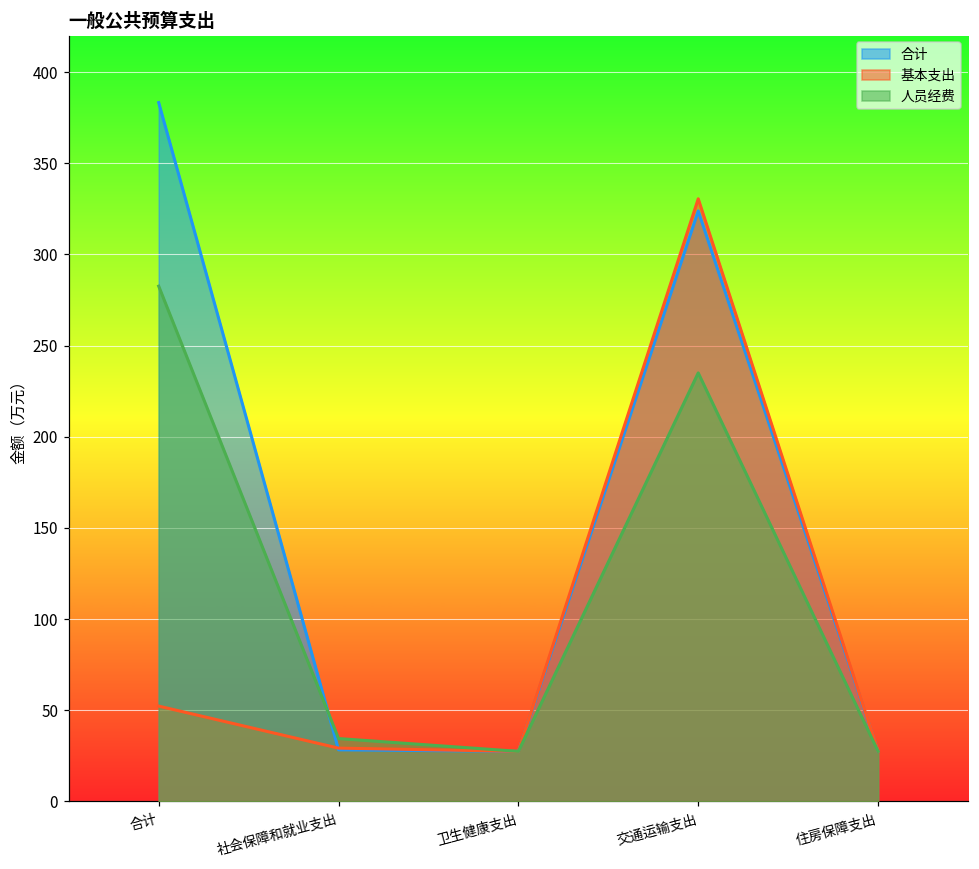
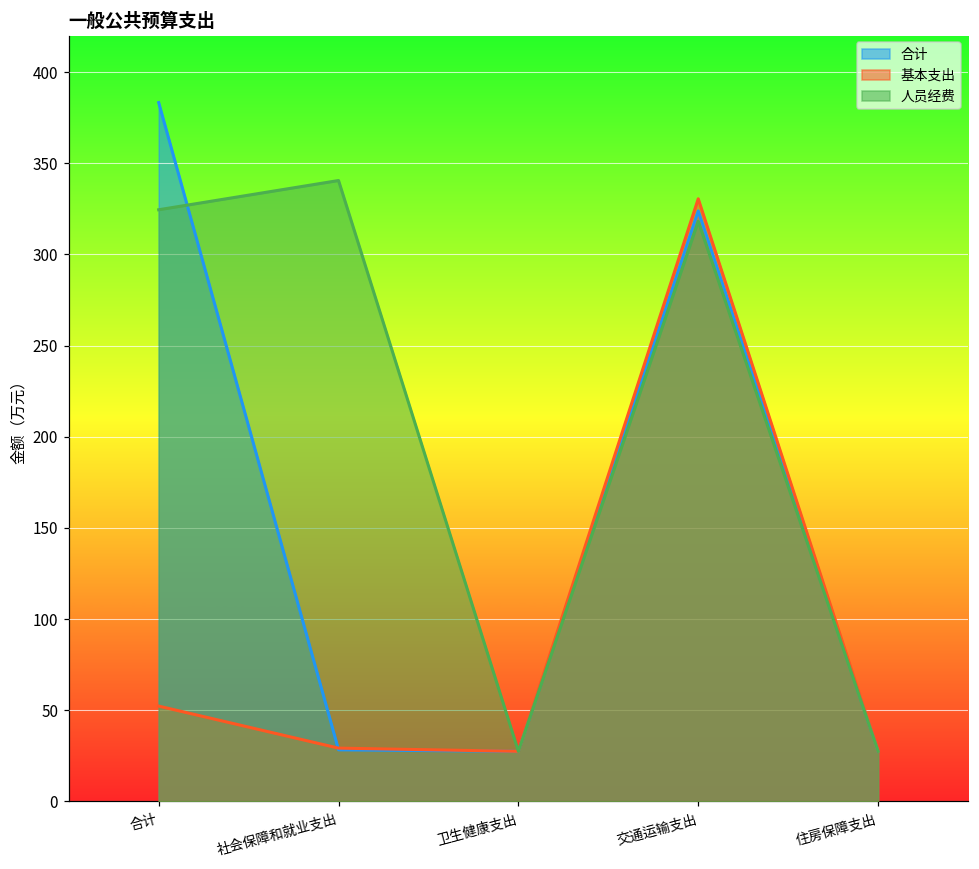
  {
    "合计": {
      "合计": 383,
      "交通运输支出": 324
    },
    "基本支出": {
      "合计": 52,
      "交通运输支出": 330
    },
    "人员经费": {
-     "合计": 283,
-     "社会保障和就业支出": 34,
-     "交通运输支出": 235
+     "合计": 324,
+     "社会保障和就业支出": 341,
+     "交通运输支出": 318
    }
  }
